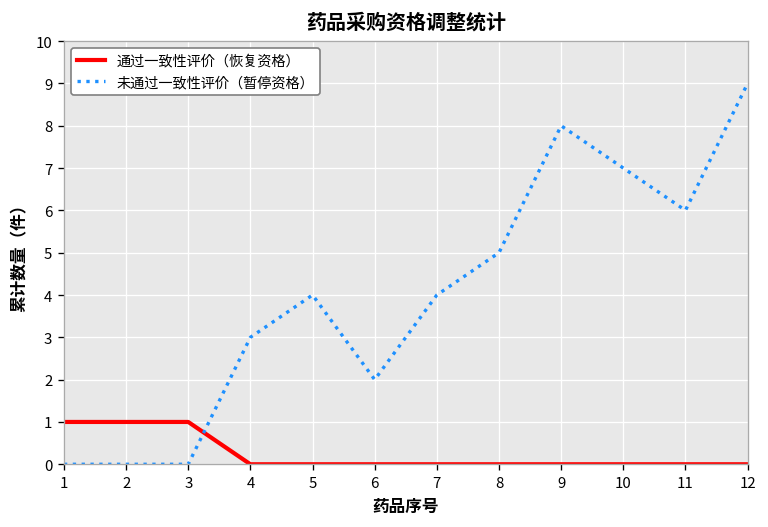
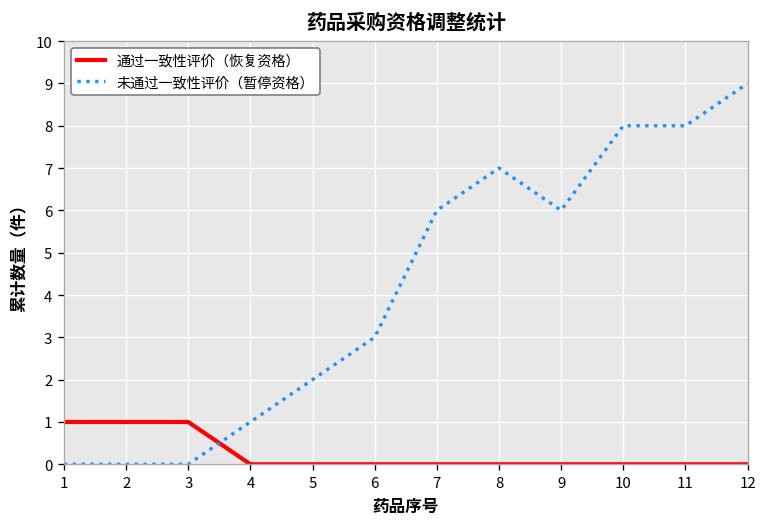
  {
    "通过一致性评价（恢复资格）": {
      "1": 1,
      "2": 1,
      "3": 1,
      "4": 0,
      "5": 0,
      "6": 0,
      "7": 0,
      "8": 0,
      "9": 0,
      "10": 0,
      "11": 0,
      "12": 0
    },
    "未通过一致性评价（暂停资格）": {
      "1": 0,
      "2": 0,
      "3": 0,
-     "4": 3,
-     "5": 4,
-     "6": 2,
-     "7": 4,
-     "8": 5,
-     "9": 8,
-     "10": 7,
-     "11": 6,
+     "4": 1,
+     "5": 2,
+     "6": 3,
+     "7": 6,
+     "8": 7,
+     "9": 6,
+     "10": 8,
+     "11": 8,
      "12": 9
    }
  }
